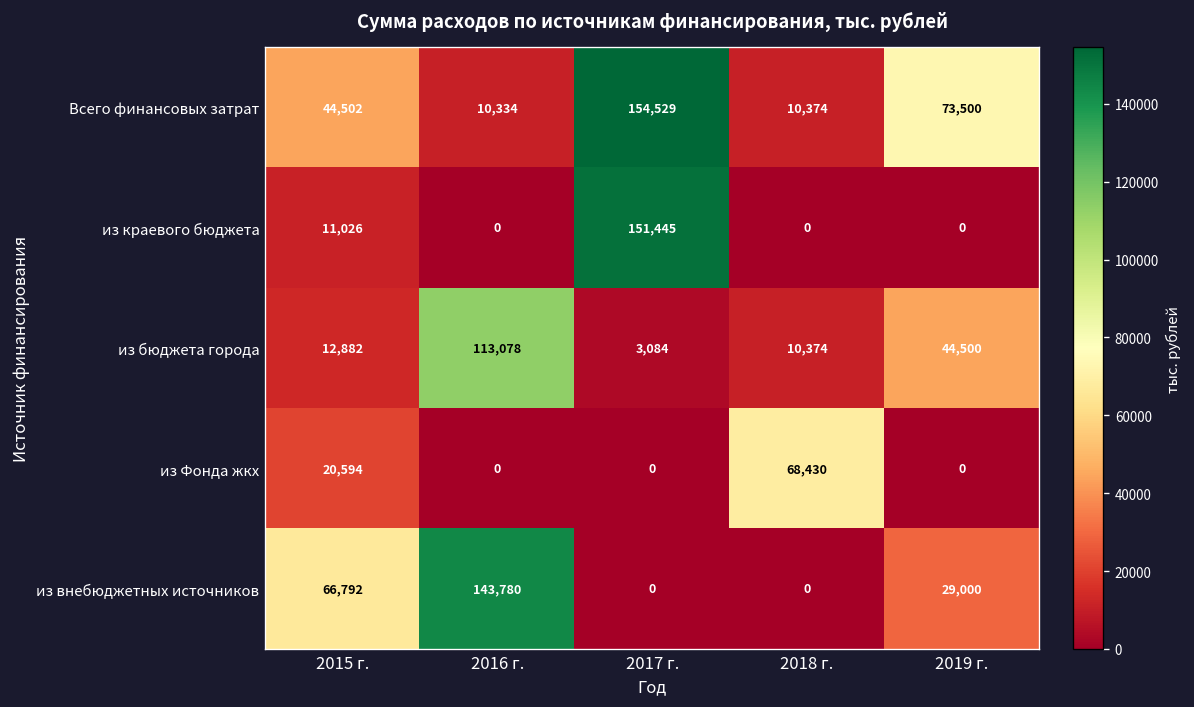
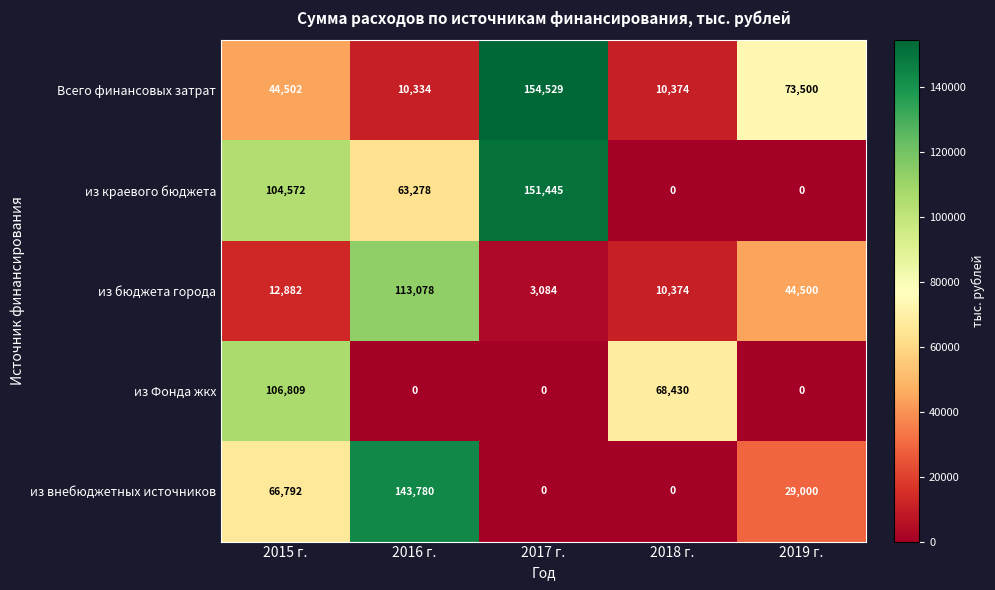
  {
    "Всего финансовых затрат": {
      "2015 г.": "44,502",
      "2016 г.": "10,334",
      "2017 г.": "154,529",
      "2018 г.": "10,374",
      "2019 г.": "73,500"
    },
    "из краевого бюджета": {
-     "2015 г.": "11,026",
-     "2016 г.": "0",
+     "2015 г.": "104,572",
+     "2016 г.": "63,278",
      "2017 г.": "151,445",
      "2018 г.": "0",
      "2019 г.": "0"
    },
    "из бюджета города": {
      "2015 г.": "12,882",
      "2016 г.": "113,078",
      "2017 г.": "3,084",
      "2018 г.": "10,374",
      "2019 г.": "44,500"
    },
    "из Фонда жкх": {
-     "2015 г.": "20,594",
+     "2015 г.": "106,809",
      "2016 г.": "0",
      "2017 г.": "0",
      "2018 г.": "68,430",
      "2019 г.": "0"
    },
    "из внебюджетных источников": {
      "2015 г.": "66,792",
      "2016 г.": "143,780",
      "2017 г.": "0",
      "2018 г.": "0",
      "2019 г.": "29,000"
    }
  }
